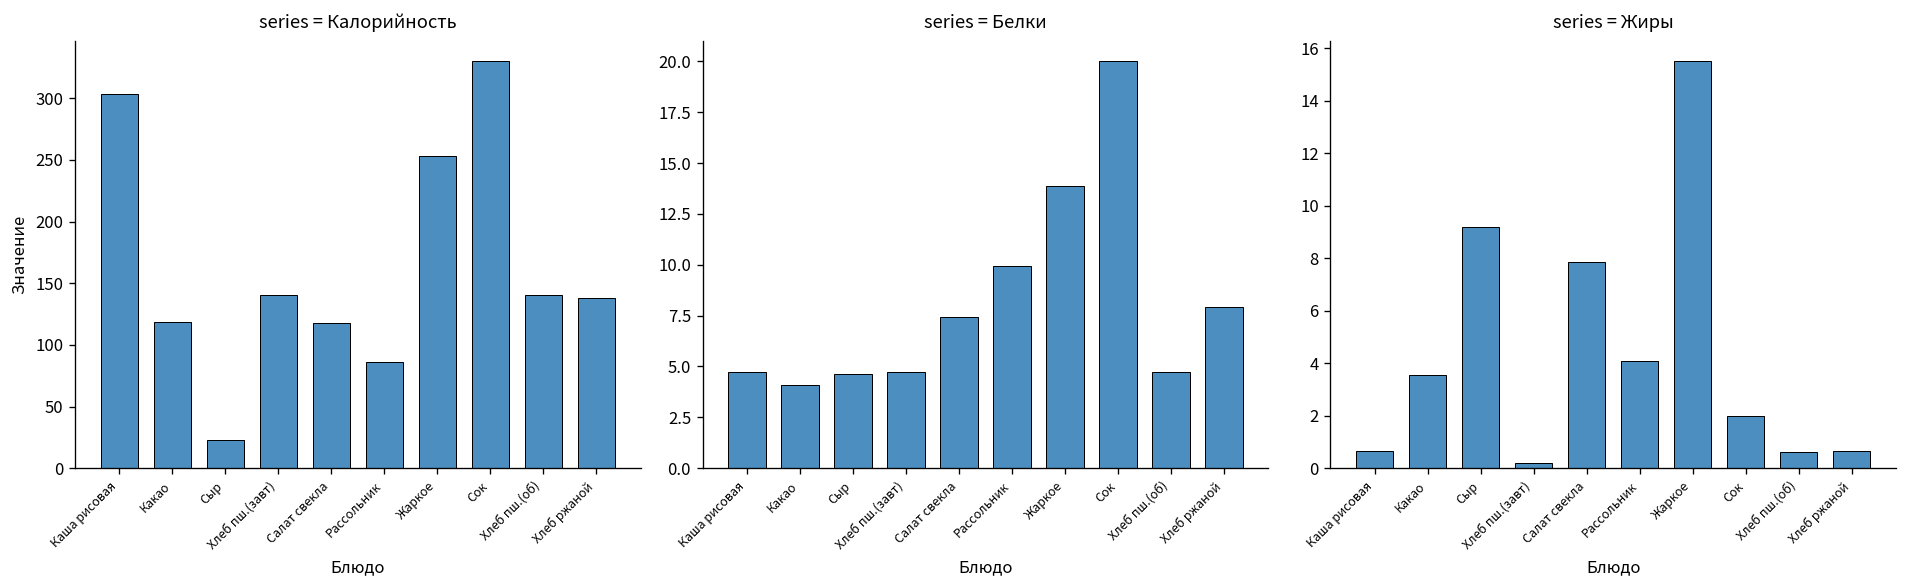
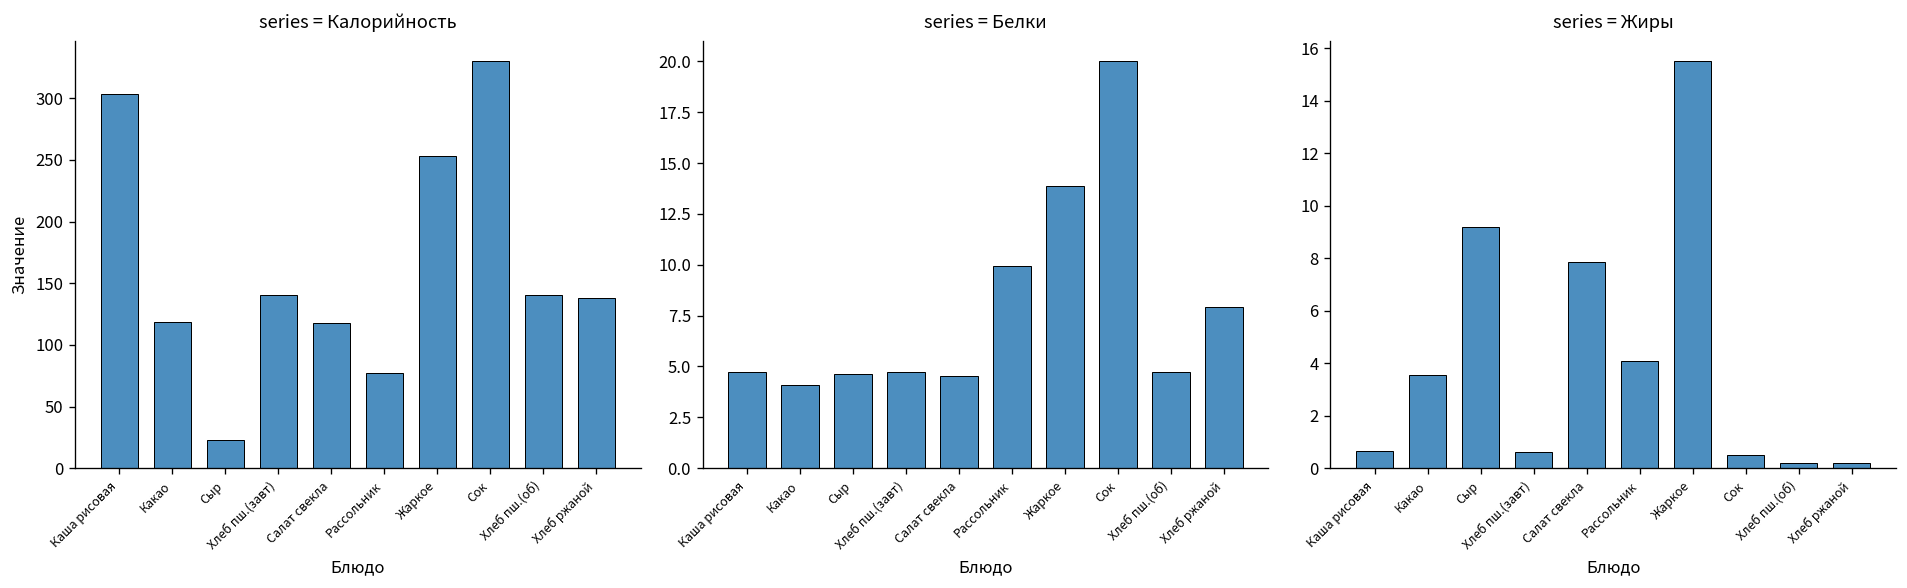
  {
    "series = Калорийность": {
      "Каша рисовая": 304,
      "Какао": 119,
      "Сыр": 23,
      "Хлеб пш.(завт)": 140,
      "Салат свекла": 118,
-     "Рассольник": 86,
+     "Рассольник": 77,
      "Жаркое": 253,
      "Сок": 330,
      "Хлеб пш.(об)": 140,
      "Хлеб ржаной": 138
    },
    "series = Белки": {
      "Каша рисовая": 4.7,
      "Какао": 4.1,
      "Сыр": 4.6,
      "Хлеб пш.(завт)": 4.7,
-     "Салат свекла": 7.4,
+     "Салат свекла": 4.5,
      "Рассольник": 9.9,
      "Жаркое": 13.9,
      "Сок": 20.0,
      "Хлеб пш.(об)": 4.7,
      "Хлеб ржаной": 7.9
    },
    "series = Жиры": {
      "Каша рисовая": 0.7,
      "Какао": 3.5,
      "Сыр": 9.2,
-     "Хлеб пш.(завт)": 0.2,
+     "Хлеб пш.(завт)": 0.6,
      "Салат свекла": 7.9,
      "Рассольник": 4.1,
      "Жаркое": 15.5,
-     "Сок": 2.0,
-     "Хлеб пш.(об)": 0.6,
-     "Хлеб ржаной": 0.7
+     "Сок": 0.5,
+     "Хлеб пш.(об)": 0.2,
+     "Хлеб ржаной": 0.2
    }
  }
